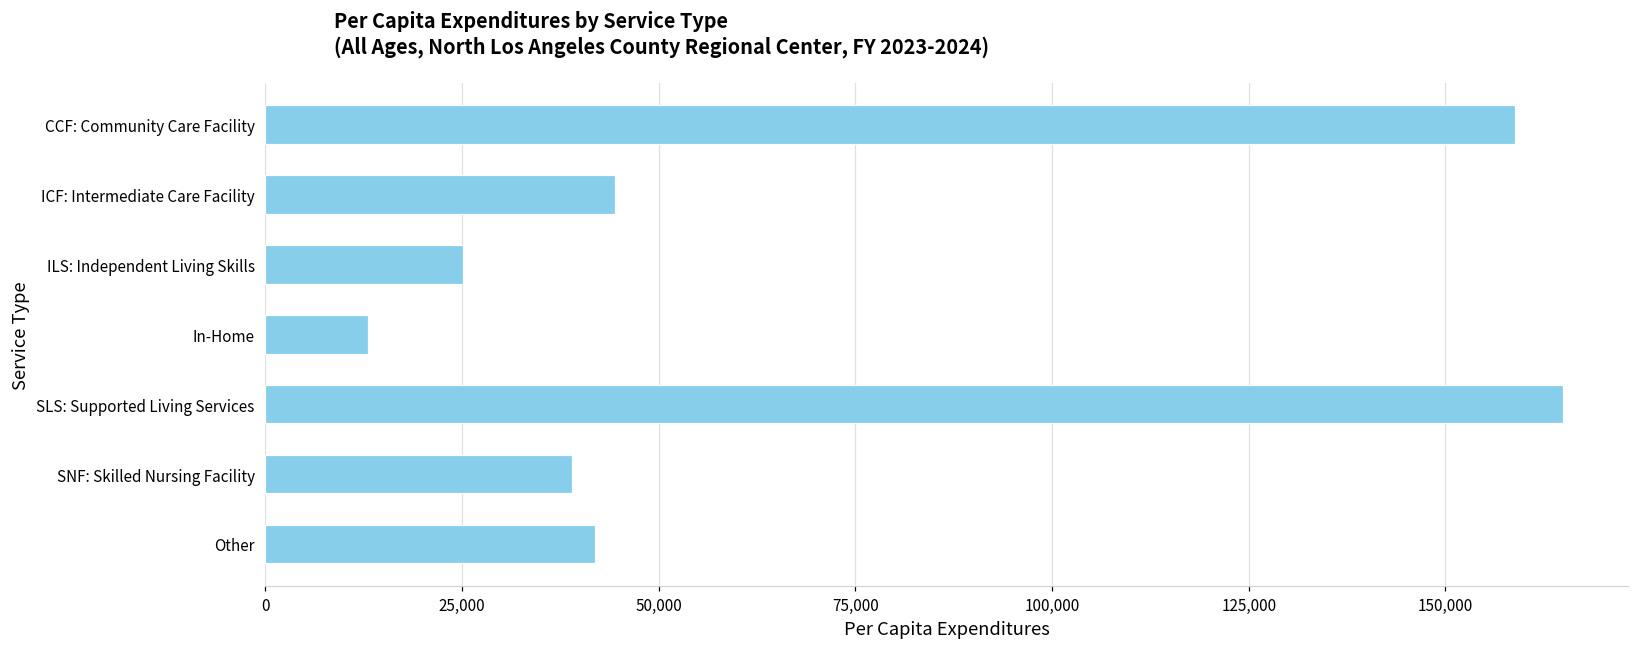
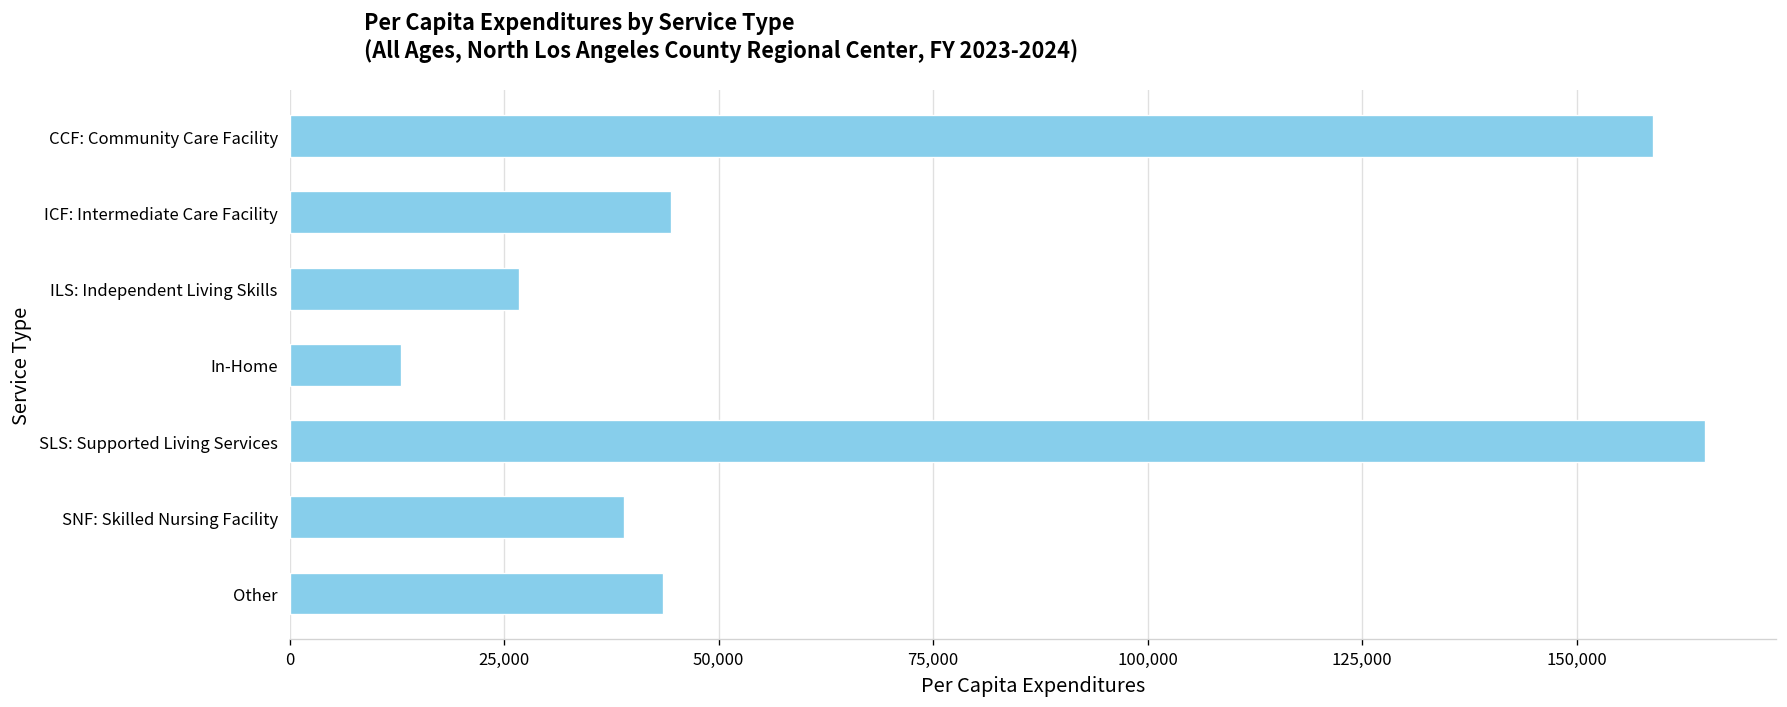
  {
    "CCF: Community Care Facility": "159,000",
    "ICF: Intermediate Care Facility": "44,000",
-   "ILS: Independent Living Skills": "25,000",
+   "ILS: Independent Living Skills": "27,000",
    "In-Home": "13,000",
    "SLS: Supported Living Services": "165,000",
    "SNF: Skilled Nursing Facility": "39,000",
-   "Other": "42,000"
+   "Other": "43,000"
  }
